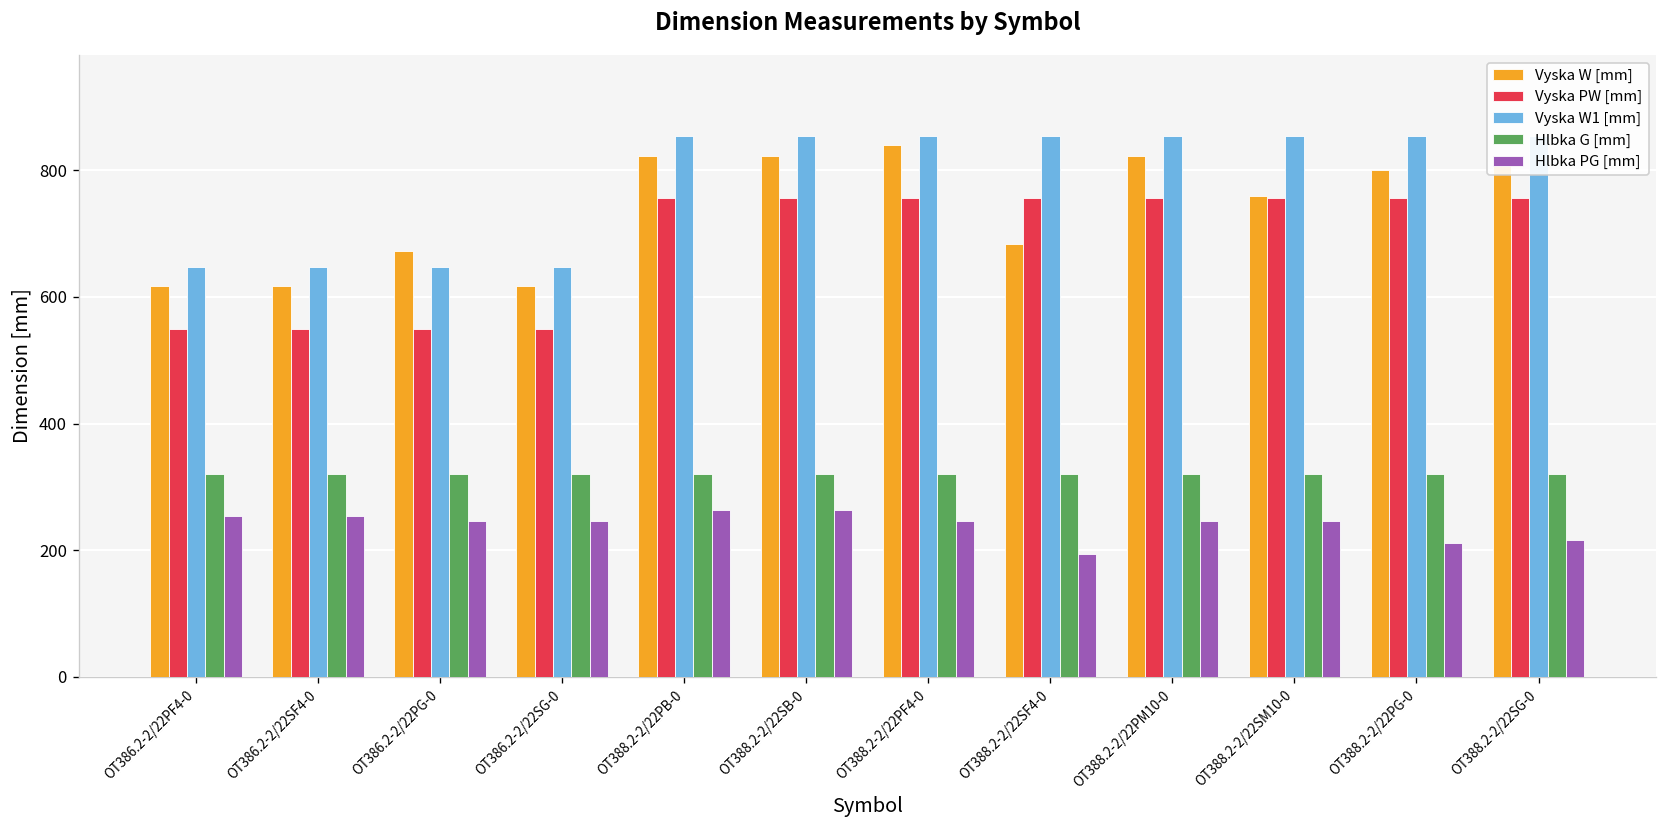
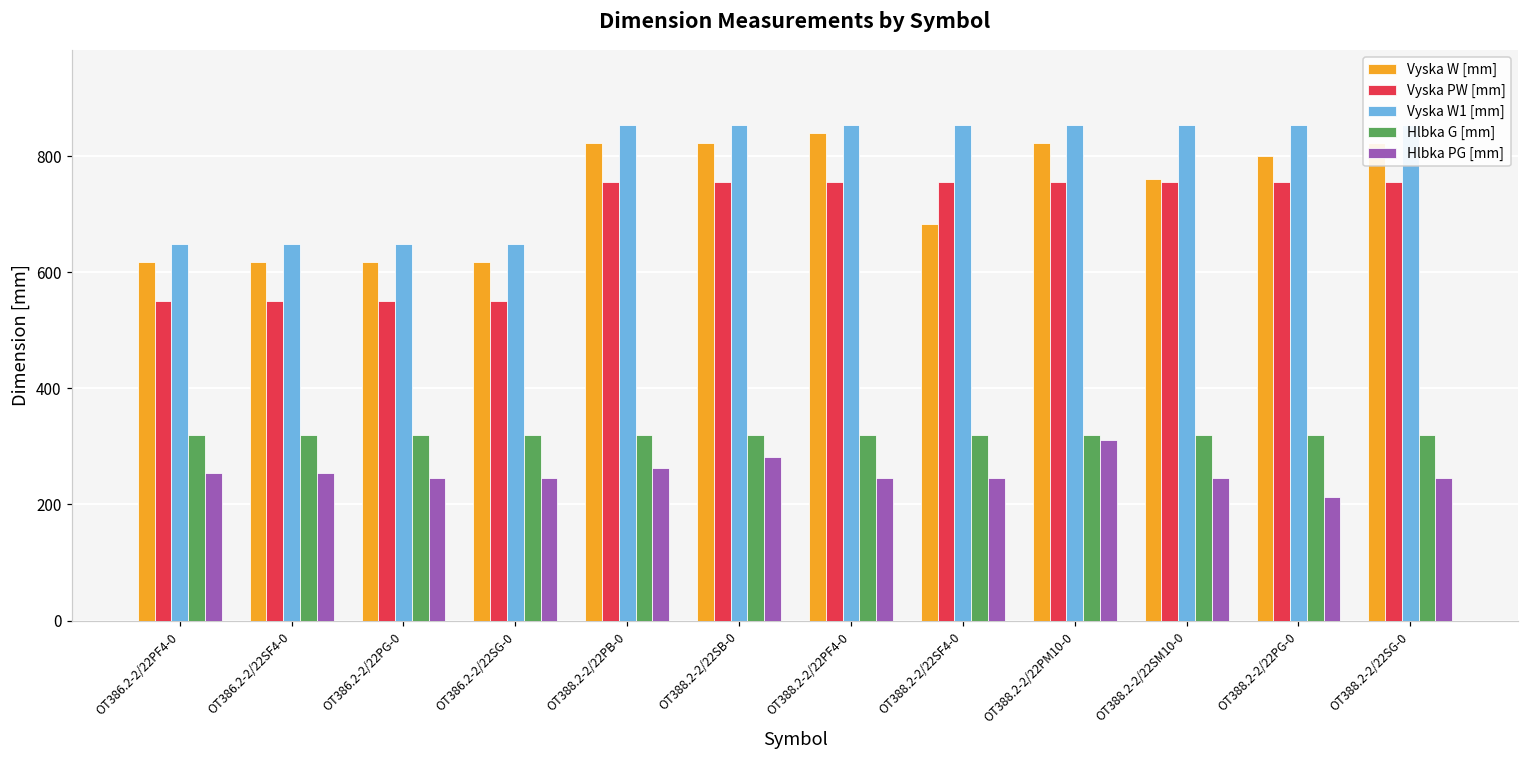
  {
    "Vyska W [mm]": {
      "OT386.2-2/22PF4-0": 620,
      "OT386.2-2/22SF4-0": 620,
-     "OT386.2-2/22PG-0": 670,
+     "OT386.2-2/22PG-0": 620,
      "OT386.2-2/22SG-0": 620,
      "OT388.2-2/22PB-0": 820,
      "OT388.2-2/22SB-0": 820,
      "OT388.2-2/22PF4-0": 840,
      "OT388.2-2/22SF4-0": 680,
      "OT388.2-2/22PM10-0": 820,
      "OT388.2-2/22SM10-0": 760,
      "OT388.2-2/22PG-0": 800
    },
    "Vyska PW [mm]": {
      "OT386.2-2/22PF4-0": 550,
      "OT386.2-2/22SF4-0": 550,
      "OT386.2-2/22PG-0": 550,
      "OT386.2-2/22SG-0": 550,
      "OT388.2-2/22PB-0": 760,
      "OT388.2-2/22SB-0": 760,
      "OT388.2-2/22PF4-0": 760,
      "OT388.2-2/22SF4-0": 760,
      "OT388.2-2/22PM10-0": 760,
      "OT388.2-2/22SM10-0": 760,
      "OT388.2-2/22PG-0": 760,
      "OT388.2-2/22SG-0": 760
    },
    "Vyska W1 [mm]": {
      "OT386.2-2/22PF4-0": 650,
      "OT386.2-2/22SF4-0": 650,
      "OT386.2-2/22PG-0": 650,
      "OT386.2-2/22SG-0": 650,
      "OT388.2-2/22PB-0": 850,
      "OT388.2-2/22SB-0": 850,
      "OT388.2-2/22PF4-0": 850,
      "OT388.2-2/22SF4-0": 850,
      "OT388.2-2/22PM10-0": 850,
      "OT388.2-2/22SM10-0": 850,
      "OT388.2-2/22PG-0": 850
    },
    "Hlbka G [mm]": {
      "OT386.2-2/22PF4-0": 320,
      "OT386.2-2/22SF4-0": 320,
      "OT386.2-2/22PG-0": 320,
      "OT386.2-2/22SG-0": 320,
      "OT388.2-2/22PB-0": 320,
      "OT388.2-2/22SB-0": 320,
      "OT388.2-2/22PF4-0": 320,
      "OT388.2-2/22SF4-0": 320,
      "OT388.2-2/22PM10-0": 320,
      "OT388.2-2/22SM10-0": 320,
      "OT388.2-2/22PG-0": 320,
      "OT388.2-2/22SG-0": 320
    },
    "Hlbka PG [mm]": {
      "OT386.2-2/22PF4-0": 250,
      "OT386.2-2/22SF4-0": 250,
      "OT386.2-2/22PG-0": 250,
      "OT386.2-2/22SG-0": 250,
      "OT388.2-2/22PB-0": 260,
-     "OT388.2-2/22SB-0": 260,
+     "OT388.2-2/22SB-0": 280,
      "OT388.2-2/22PF4-0": 250,
-     "OT388.2-2/22SF4-0": 190,
-     "OT388.2-2/22PM10-0": 250,
+     "OT388.2-2/22SF4-0": 250,
+     "OT388.2-2/22PM10-0": 310,
      "OT388.2-2/22SM10-0": 250,
      "OT388.2-2/22PG-0": 210,
-     "OT388.2-2/22SG-0": 220
+     "OT388.2-2/22SG-0": 250
    }
  }
